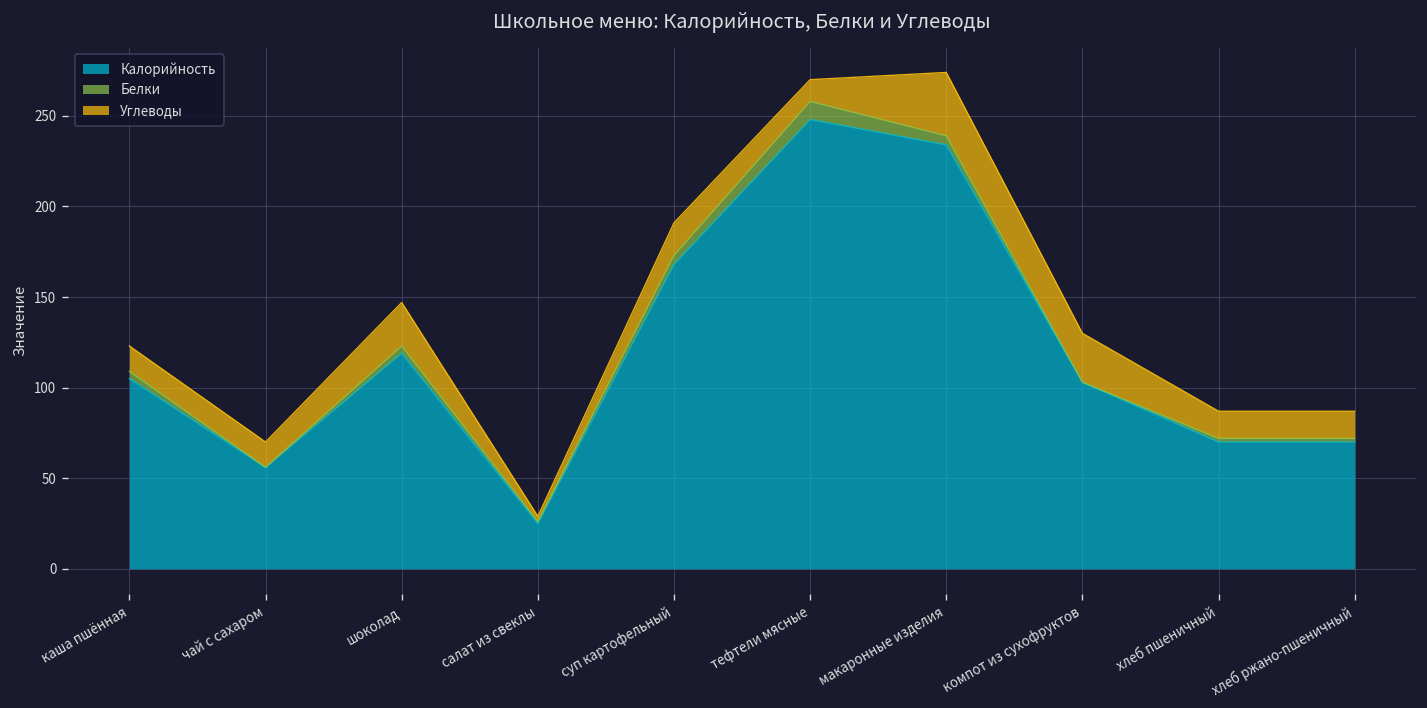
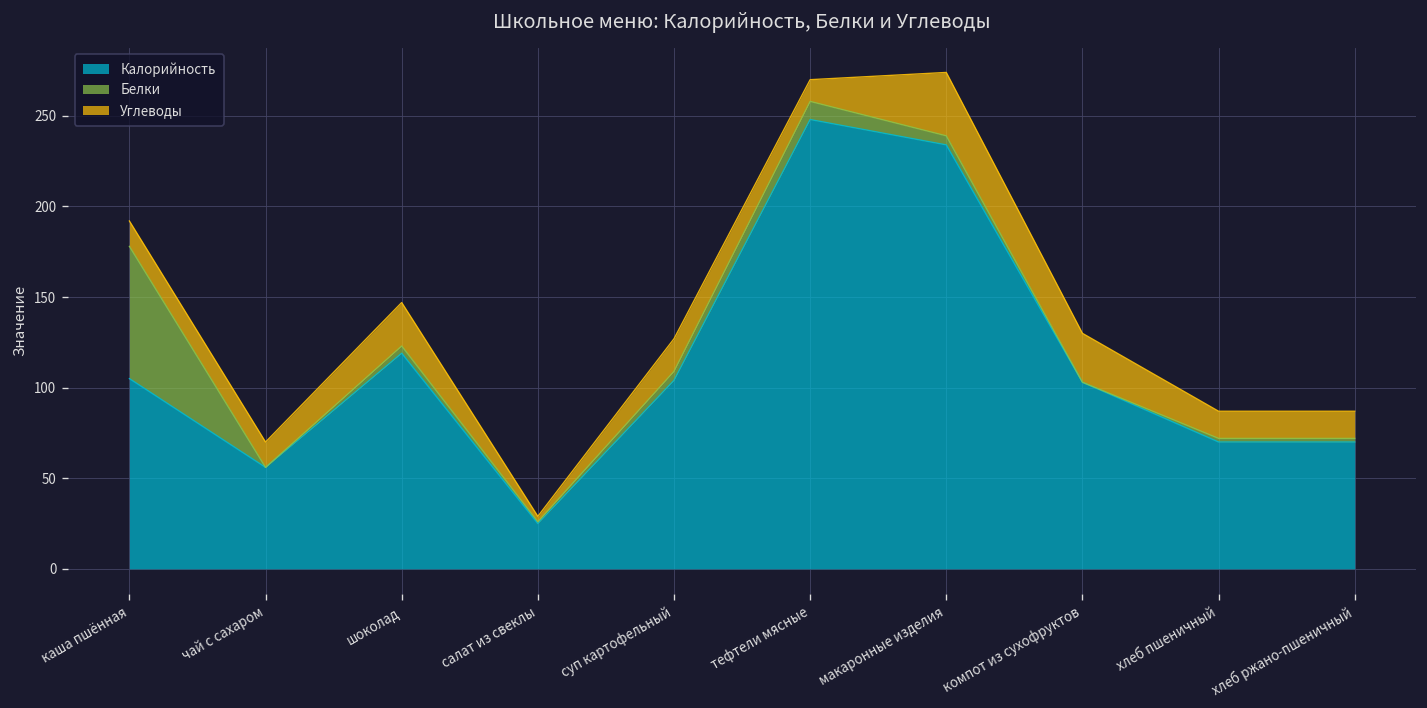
  {
    "Калорийность": {
      "каша пшённая": 105,
      "шоколад": 119,
-     "суп картофельный": 168,
+     "суп картофельный": 104,
      "тефтели мясные": 248,
      "макаронные изделия": 234,
      "хлеб пшеничный": 70,
      "хлеб ржано-пшеничный": 70
    },
    "Белки": {
-     "каша пшённая": 4,
+     "каша пшённая": 73,
      "шоколад": 4,
      "суп картофельный": 5,
      "тефтели мясные": 10,
      "макаронные изделия": 5,
      "хлеб пшеничный": 2,
      "хлеб ржано-пшеничный": 2
    },
    "Углеводы": {
      "каша пшённая": 14,
      "чай с сахаром": 14,
      "шоколад": 24,
      "салат из свеклы": 3,
      "суп картофельный": 18,
      "тефтели мясные": 12,
      "макаронные изделия": 35,
      "компот из сухофруктов": 27,
      "хлеб пшеничный": 15,
      "хлеб ржано-пшеничный": 15
    }
  }
